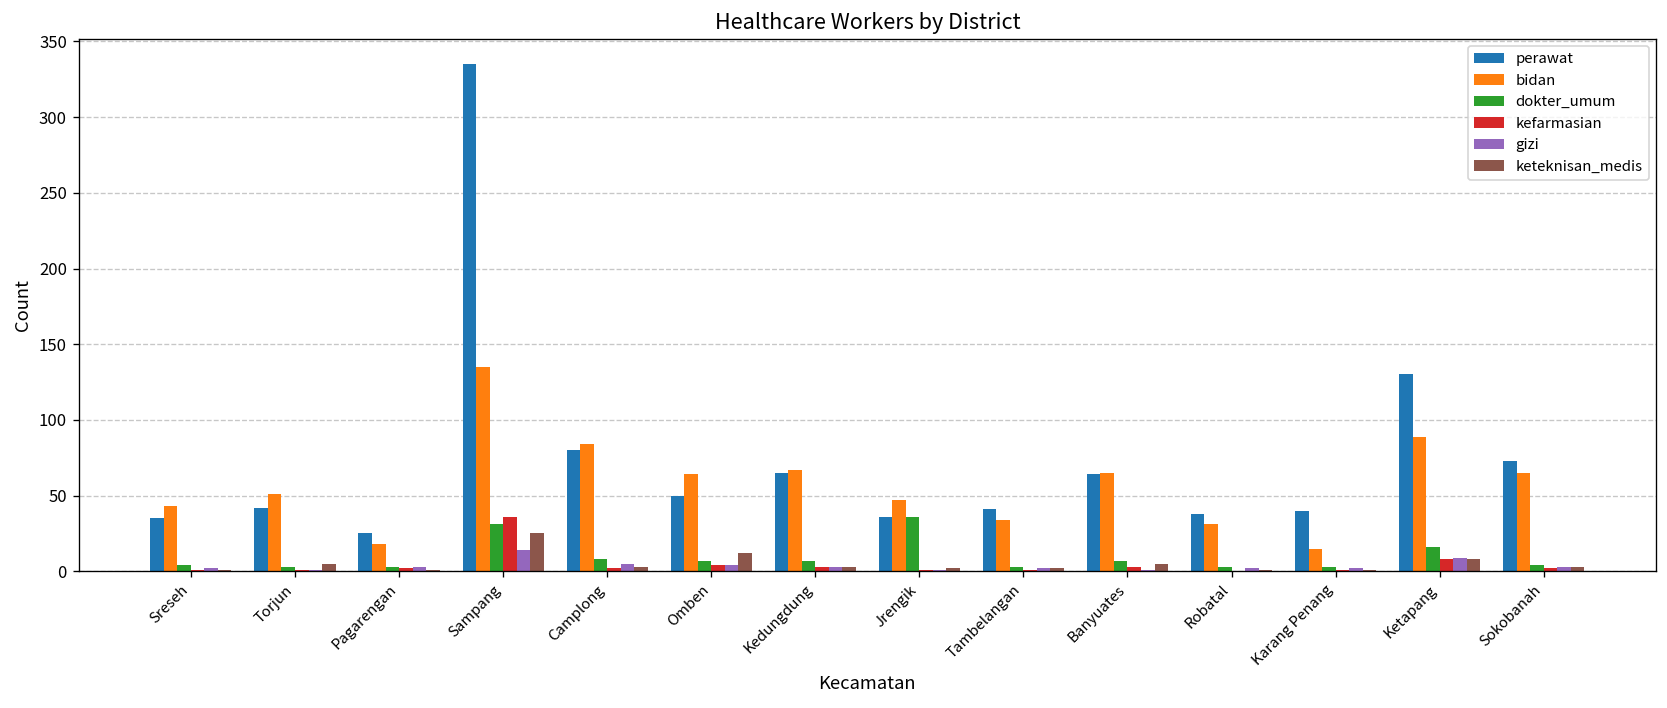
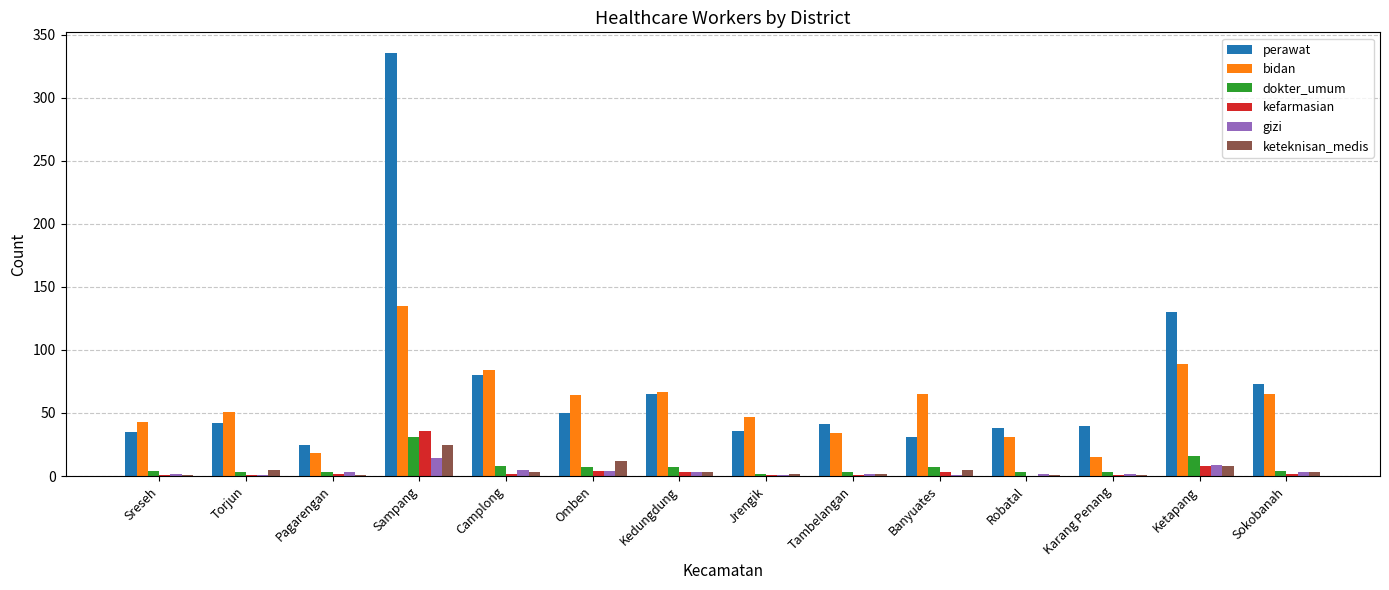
  {
    "perawat": {
      "Sreseh": 35,
      "Torjun": 42,
      "Pagarengan": 25,
      "Sampang": 335,
      "Camplong": 80,
      "Omben": 50,
      "Kedungdung": 65,
      "Jrengik": 36,
      "Tambelangan": 41,
-     "Banyuates": 64,
+     "Banyuates": 31,
      "Robatal": 38,
      "Karang Penang": 40,
      "Ketapang": 130,
      "Sokobanah": 73
    },
    "bidan": {
      "Sreseh": 43,
      "Torjun": 51,
      "Pagarengan": 18,
      "Sampang": 135,
      "Camplong": 84,
      "Omben": 64,
      "Kedungdung": 67,
      "Jrengik": 47,
      "Tambelangan": 34,
      "Banyuates": 65,
      "Robatal": 31,
      "Karang Penang": 15,
      "Ketapang": 89,
      "Sokobanah": 65
    },
    "dokter_umum": {
      "Sreseh": 4,
      "Torjun": 3,
      "Pagarengan": 3,
      "Sampang": 31,
      "Camplong": 8,
      "Omben": 7,
      "Kedungdung": 7,
-     "Jrengik": 36,
+     "Jrengik": 2,
      "Tambelangan": 3,
      "Banyuates": 7,
      "Robatal": 3,
      "Karang Penang": 3,
      "Ketapang": 16,
      "Sokobanah": 4
    },
    "kefarmasian": {
      "Pagarengan": 2,
      "Sampang": 36,
      "Camplong": 2,
      "Omben": 4,
      "Kedungdung": 3,
      "Banyuates": 3,
      "Robatal": 0,
      "Ketapang": 8,
      "Sokobanah": 2
    },
    "gizi": {
      "Sreseh": 2,
      "Pagarengan": 3,
      "Sampang": 14,
      "Camplong": 5,
      "Omben": 4,
      "Kedungdung": 3,
      "Tambelangan": 2,
      "Robatal": 2,
      "Karang Penang": 2,
      "Ketapang": 9,
      "Sokobanah": 3
    },
    "keteknisan_medis": {
      "Torjun": 5,
      "Sampang": 25,
      "Camplong": 3,
      "Omben": 12,
      "Kedungdung": 3,
      "Jrengik": 2,
      "Tambelangan": 2,
      "Banyuates": 5,
      "Ketapang": 8,
      "Sokobanah": 3
    }
  }
